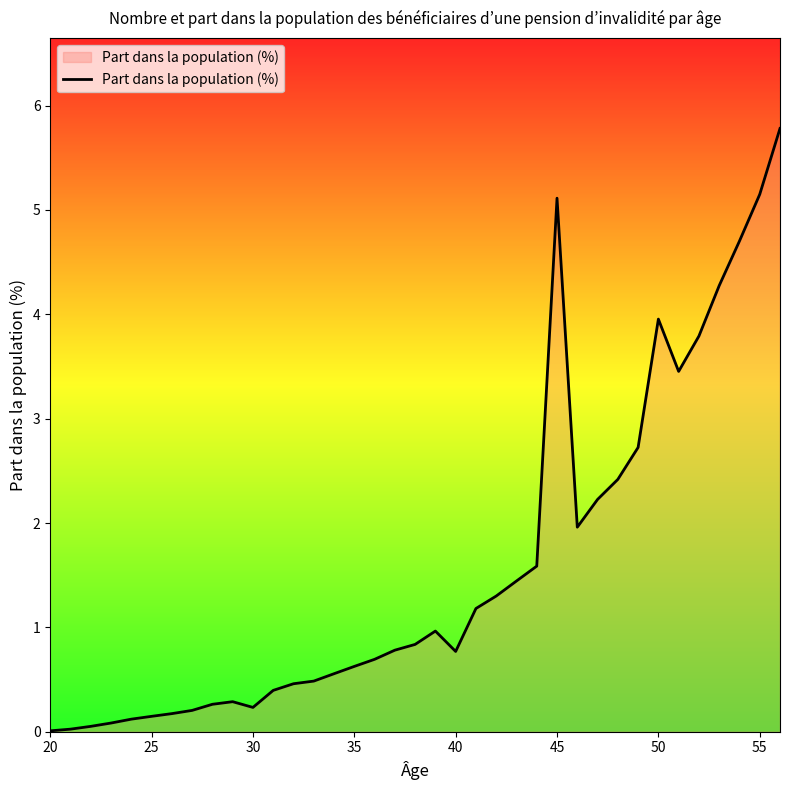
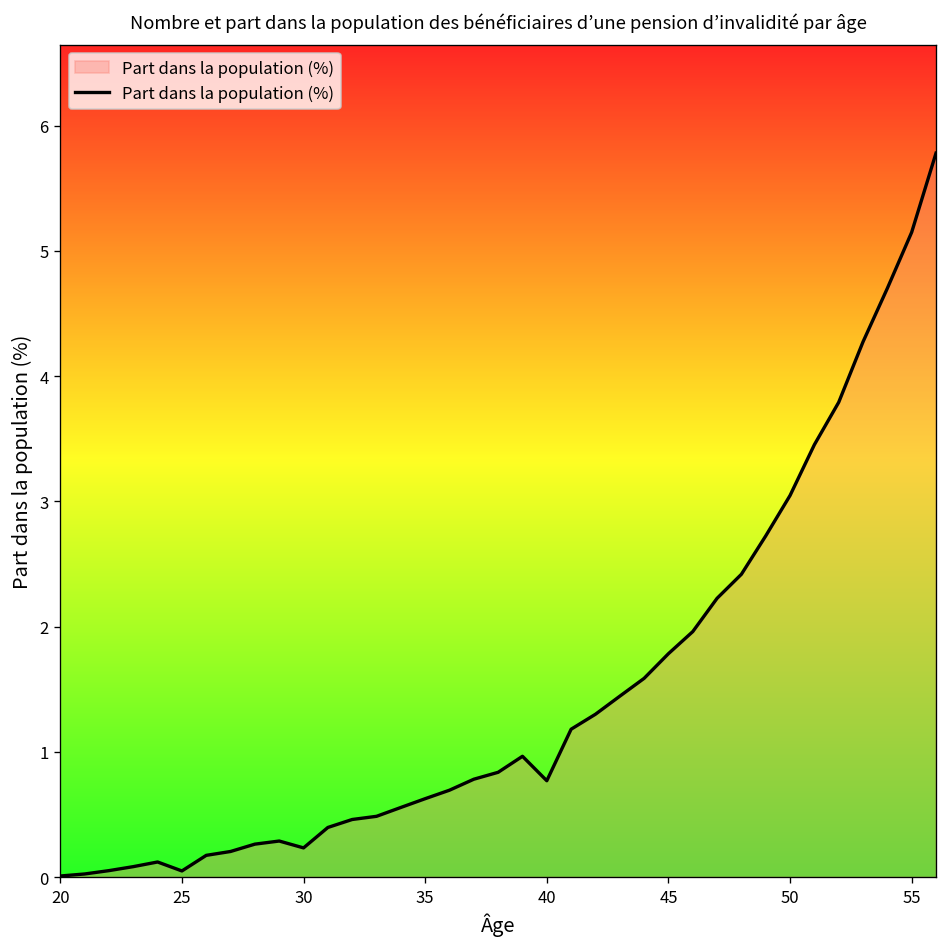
  {
    "20": 0.01,
-   "25": 0.15,
+   "25": 0.05,
    "30": 0.23,
    "35": 0.63,
    "40": 0.77,
-   "45": 5.11,
-   "50": 3.95,
+   "45": 1.78,
+   "50": 3.05,
    "55": 5.15
  }
